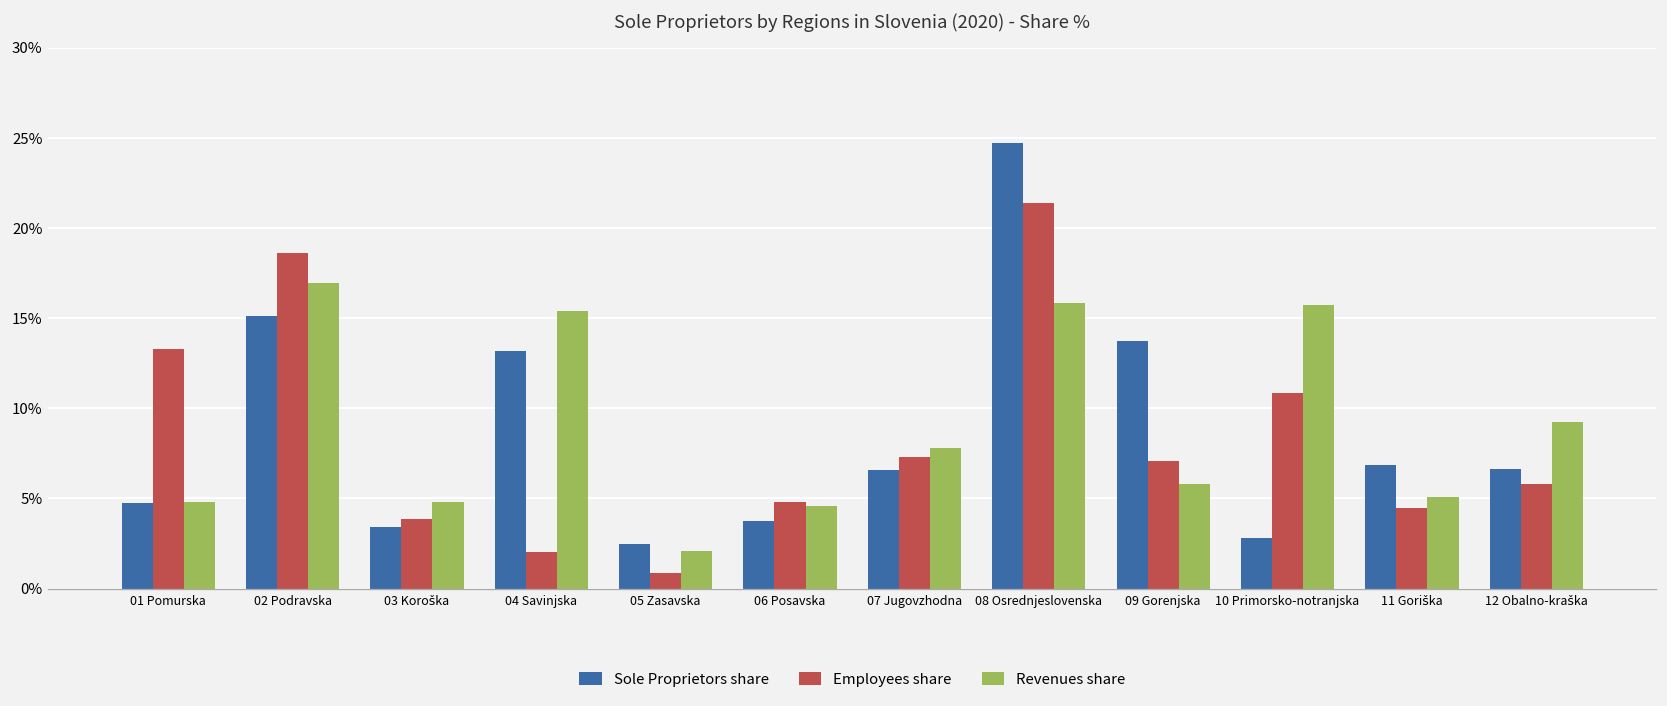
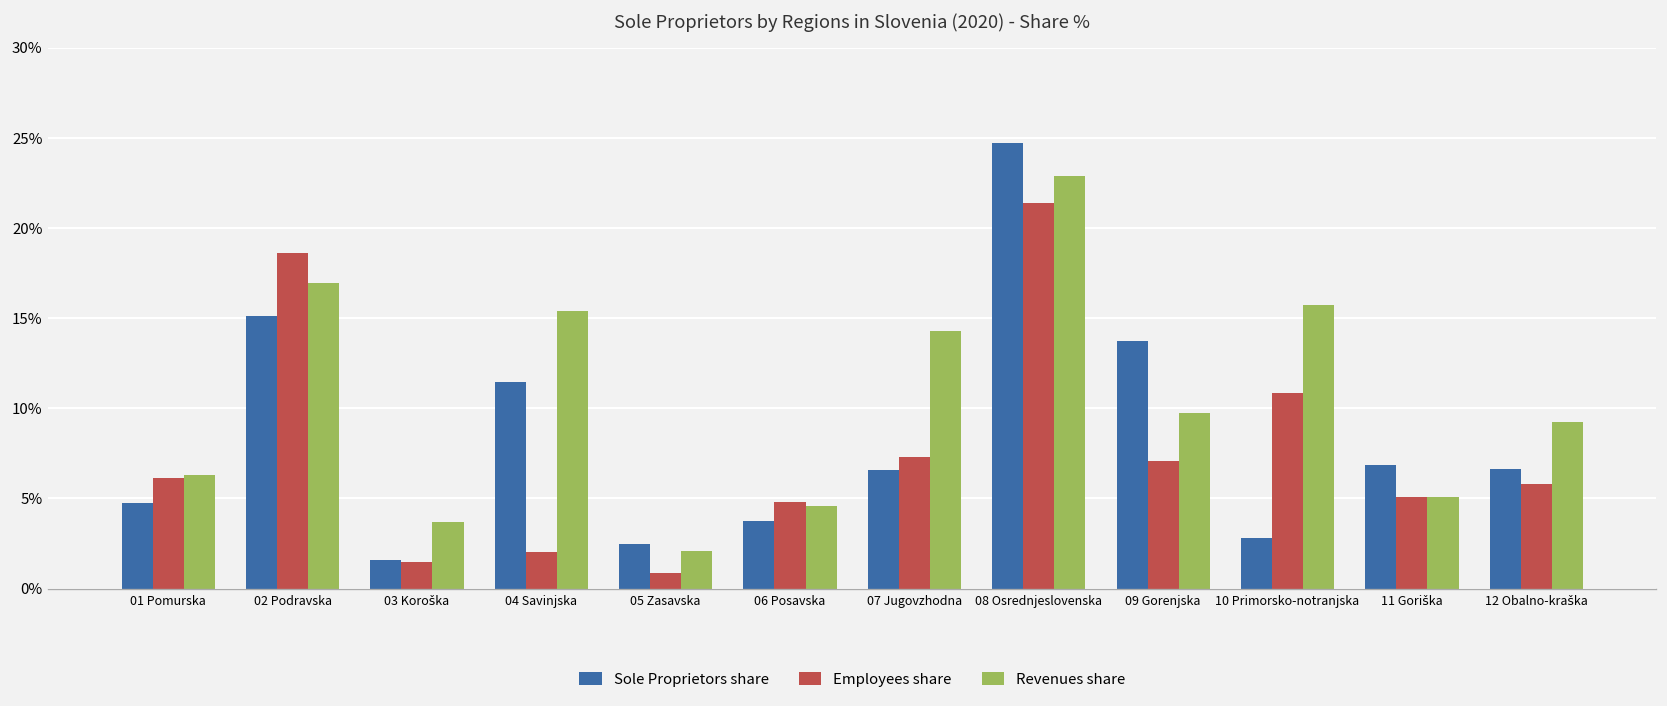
  {
    "Sole Proprietors share": {
      "01 Pomurska": "4.7%",
      "02 Podravska": "15.1%",
-     "03 Koroška": "3.4%",
-     "04 Savinjska": "13.2%",
+     "03 Koroška": "1.6%",
+     "04 Savinjska": "11.5%",
      "05 Zasavska": "2.5%",
      "06 Posavska": "3.7%",
      "07 Jugovzhodna": "6.6%",
      "08 Osrednjeslovenska": "24.7%",
      "09 Gorenjska": "13.7%",
      "10 Primorsko-notranjska": "2.8%",
      "11 Goriška": "6.9%",
      "12 Obalno-kraška": "6.6%"
    },
    "Employees share": {
-     "01 Pomurska": "13.3%",
+     "01 Pomurska": "6.1%",
      "02 Podravska": "18.6%",
-     "03 Koroška": "3.8%",
+     "03 Koroška": "1.5%",
      "04 Savinjska": "2.0%",
      "05 Zasavska": "0.9%",
      "06 Posavska": "4.8%",
      "07 Jugovzhodna": "7.3%",
      "08 Osrednjeslovenska": "21.4%",
      "09 Gorenjska": "7.1%",
      "10 Primorsko-notranjska": "10.8%",
-     "11 Goriška": "4.5%",
+     "11 Goriška": "5.1%",
      "12 Obalno-kraška": "5.8%"
    },
    "Revenues share": {
-     "01 Pomurska": "4.8%",
+     "01 Pomurska": "6.3%",
      "02 Podravska": "17.0%",
-     "03 Koroška": "4.8%",
+     "03 Koroška": "3.7%",
      "04 Savinjska": "15.4%",
      "05 Zasavska": "2.1%",
      "06 Posavska": "4.6%",
-     "07 Jugovzhodna": "7.8%",
-     "08 Osrednjeslovenska": "15.8%",
-     "09 Gorenjska": "5.8%",
+     "07 Jugovzhodna": "14.3%",
+     "08 Osrednjeslovenska": "22.9%",
+     "09 Gorenjska": "9.7%",
      "10 Primorsko-notranjska": "15.7%",
      "11 Goriška": "5.1%",
      "12 Obalno-kraška": "9.2%"
    }
  }
